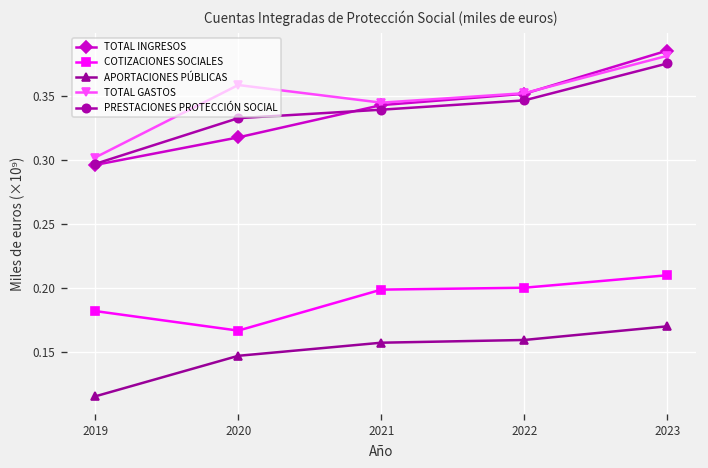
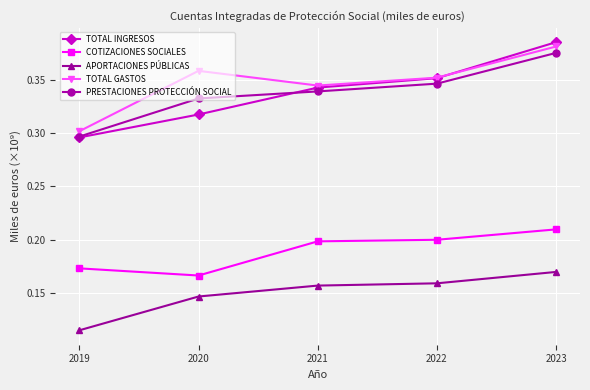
  {
    "COTIZACIONES SOCIALES": {
-     "2019": 0.182,
+     "2019": 0.173,
      "2020": 0.166,
      "2021": 0.198,
      "2022": 0.200,
      "2023": 0.210
    },
    "TOTAL GASTOS": {
      "2019": 0.302,
      "2023": 0.381
    }
  }
